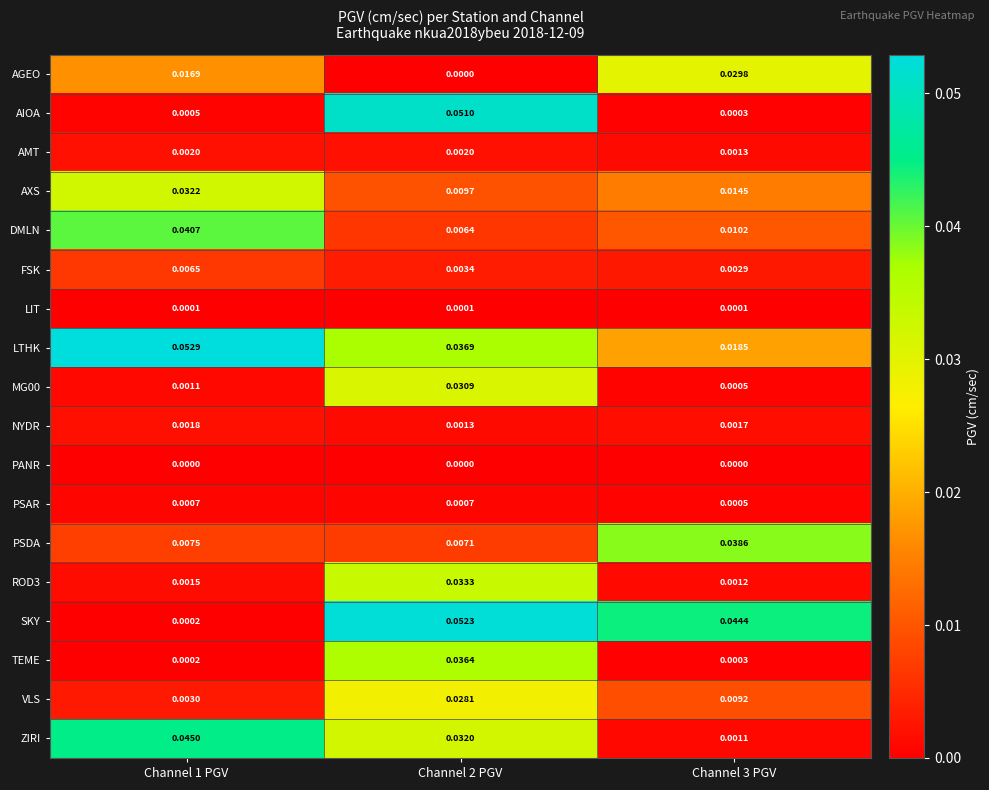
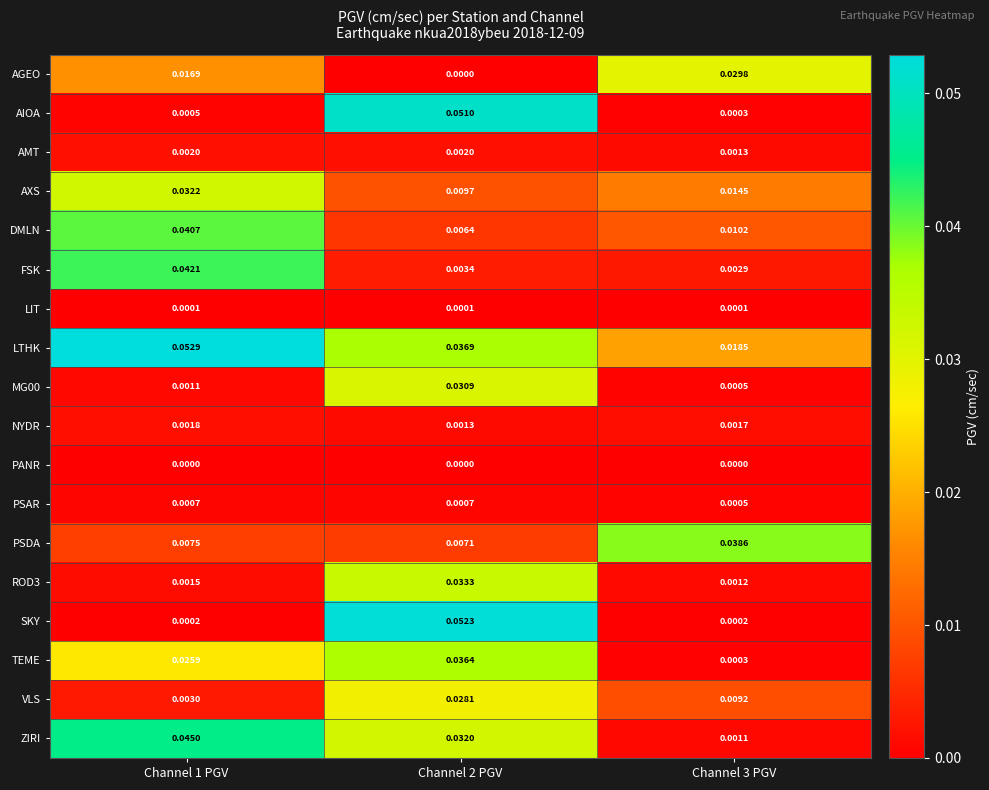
  {
    "AGEO": {
      "Channel 1 PGV": 0.0169,
      "Channel 2 PGV": 0.0000,
      "Channel 3 PGV": 0.0298
    },
    "AIOA": {
      "Channel 1 PGV": 0.0005,
      "Channel 2 PGV": 0.0510,
      "Channel 3 PGV": 0.0003
    },
    "AMT": {
      "Channel 1 PGV": 0.0020,
      "Channel 2 PGV": 0.0020,
      "Channel 3 PGV": 0.0013
    },
    "AXS": {
      "Channel 1 PGV": 0.0322,
      "Channel 2 PGV": 0.0097,
      "Channel 3 PGV": 0.0145
    },
    "DMLN": {
      "Channel 1 PGV": 0.0407,
      "Channel 2 PGV": 0.0064,
      "Channel 3 PGV": 0.0102
    },
    "FSK": {
-     "Channel 1 PGV": 0.0065,
+     "Channel 1 PGV": 0.0421,
      "Channel 2 PGV": 0.0034,
      "Channel 3 PGV": 0.0029
    },
    "LIT": {
      "Channel 1 PGV": 0.0001,
      "Channel 2 PGV": 0.0001,
      "Channel 3 PGV": 0.0001
    },
    "LTHK": {
      "Channel 1 PGV": 0.0529,
      "Channel 2 PGV": 0.0369,
      "Channel 3 PGV": 0.0185
    },
    "MG00": {
      "Channel 1 PGV": 0.0011,
      "Channel 2 PGV": 0.0309,
      "Channel 3 PGV": 0.0005
    },
    "NYDR": {
      "Channel 1 PGV": 0.0018,
      "Channel 2 PGV": 0.0013,
      "Channel 3 PGV": 0.0017
    },
    "PANR": {
      "Channel 1 PGV": 0.0000,
      "Channel 2 PGV": 0.0000,
      "Channel 3 PGV": 0.0000
    },
    "PSAR": {
      "Channel 1 PGV": 0.0007,
      "Channel 2 PGV": 0.0007,
      "Channel 3 PGV": 0.0005
    },
    "PSDA": {
      "Channel 1 PGV": 0.0075,
      "Channel 2 PGV": 0.0071,
      "Channel 3 PGV": 0.0386
    },
    "ROD3": {
      "Channel 1 PGV": 0.0015,
      "Channel 2 PGV": 0.0333,
      "Channel 3 PGV": 0.0012
    },
    "SKY": {
      "Channel 1 PGV": 0.0002,
      "Channel 2 PGV": 0.0523,
-     "Channel 3 PGV": 0.0444
+     "Channel 3 PGV": 0.0002
    },
    "TEME": {
-     "Channel 1 PGV": 0.0002,
+     "Channel 1 PGV": 0.0259,
      "Channel 2 PGV": 0.0364,
      "Channel 3 PGV": 0.0003
    },
    "VLS": {
      "Channel 1 PGV": 0.0030,
      "Channel 2 PGV": 0.0281,
      "Channel 3 PGV": 0.0092
    },
    "ZIRI": {
      "Channel 1 PGV": 0.0450,
      "Channel 2 PGV": 0.0320,
      "Channel 3 PGV": 0.0011
    }
  }
